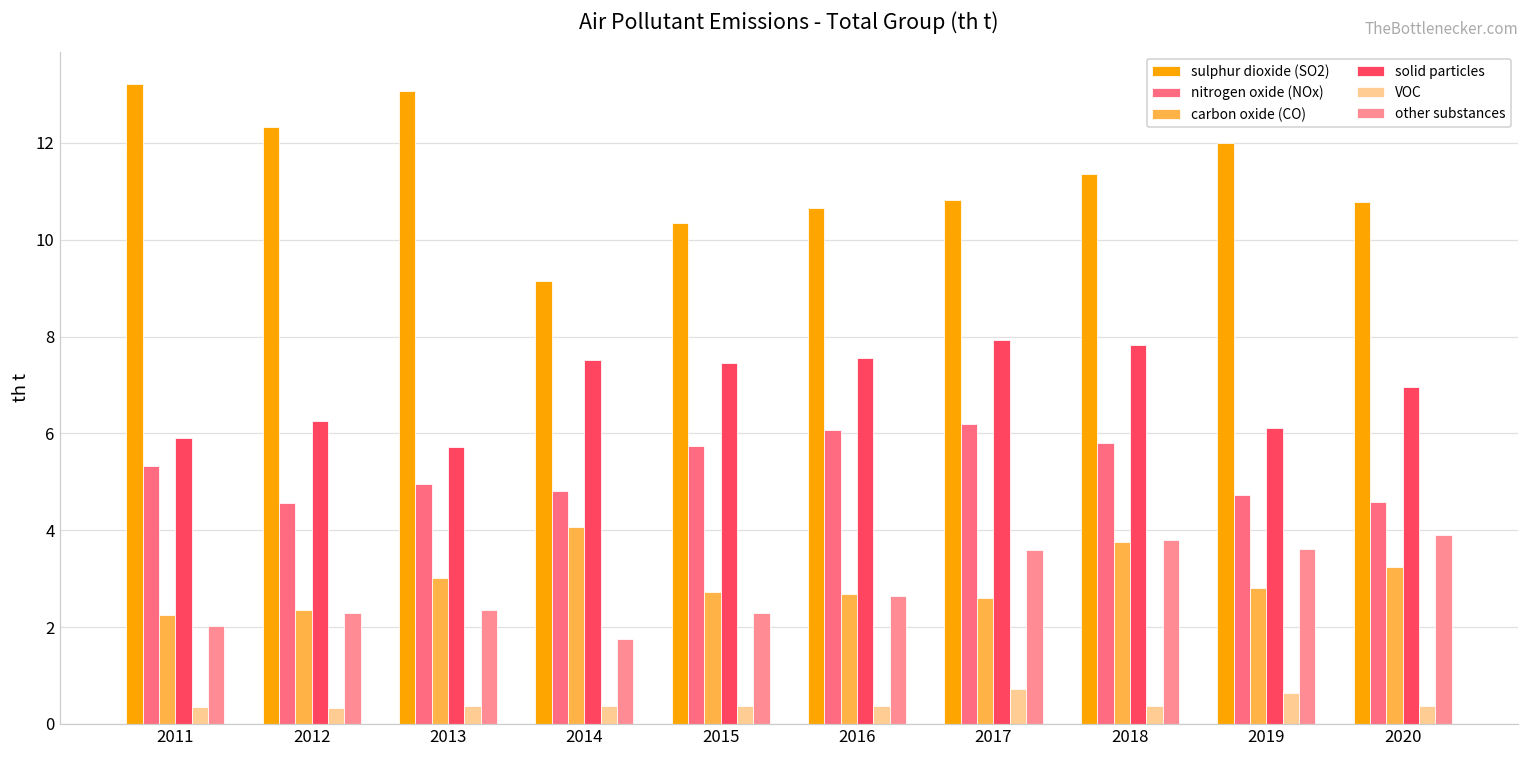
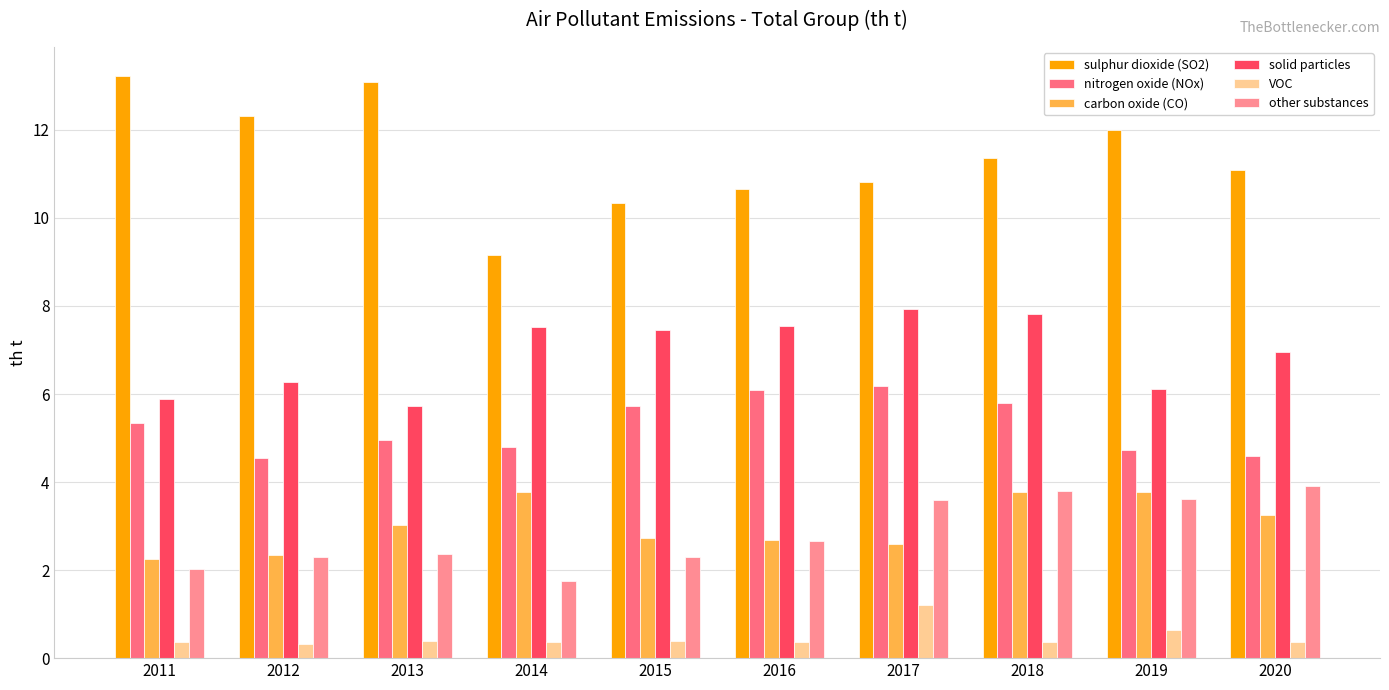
  {
    "sulphur dioxide (SO2)": {
      "2011": 13.2,
      "2012": 12.3,
      "2013": 13.1,
      "2014": 9.2,
      "2015": 10.3,
      "2016": 10.7,
      "2017": 10.8,
      "2018": 11.4,
      "2019": 12.0,
-     "2020": 10.8
+     "2020": 11.1
    },
    "carbon oxide (CO)": {
      "2011": 2.3,
      "2012": 2.4,
      "2013": 3.0,
-     "2014": 4.1,
+     "2014": 3.8,
      "2015": 2.7,
      "2016": 2.7,
      "2017": 2.6,
      "2018": 3.8,
-     "2019": 2.8,
+     "2019": 3.8,
      "2020": 3.2
    },
    "VOC": {
      "2011": 0.4,
      "2012": 0.3,
      "2013": 0.4,
      "2014": 0.4,
      "2015": 0.4,
      "2016": 0.4,
-     "2017": 0.7,
+     "2017": 1.2,
      "2018": 0.4,
      "2019": 0.6,
      "2020": 0.4
    }
  }
